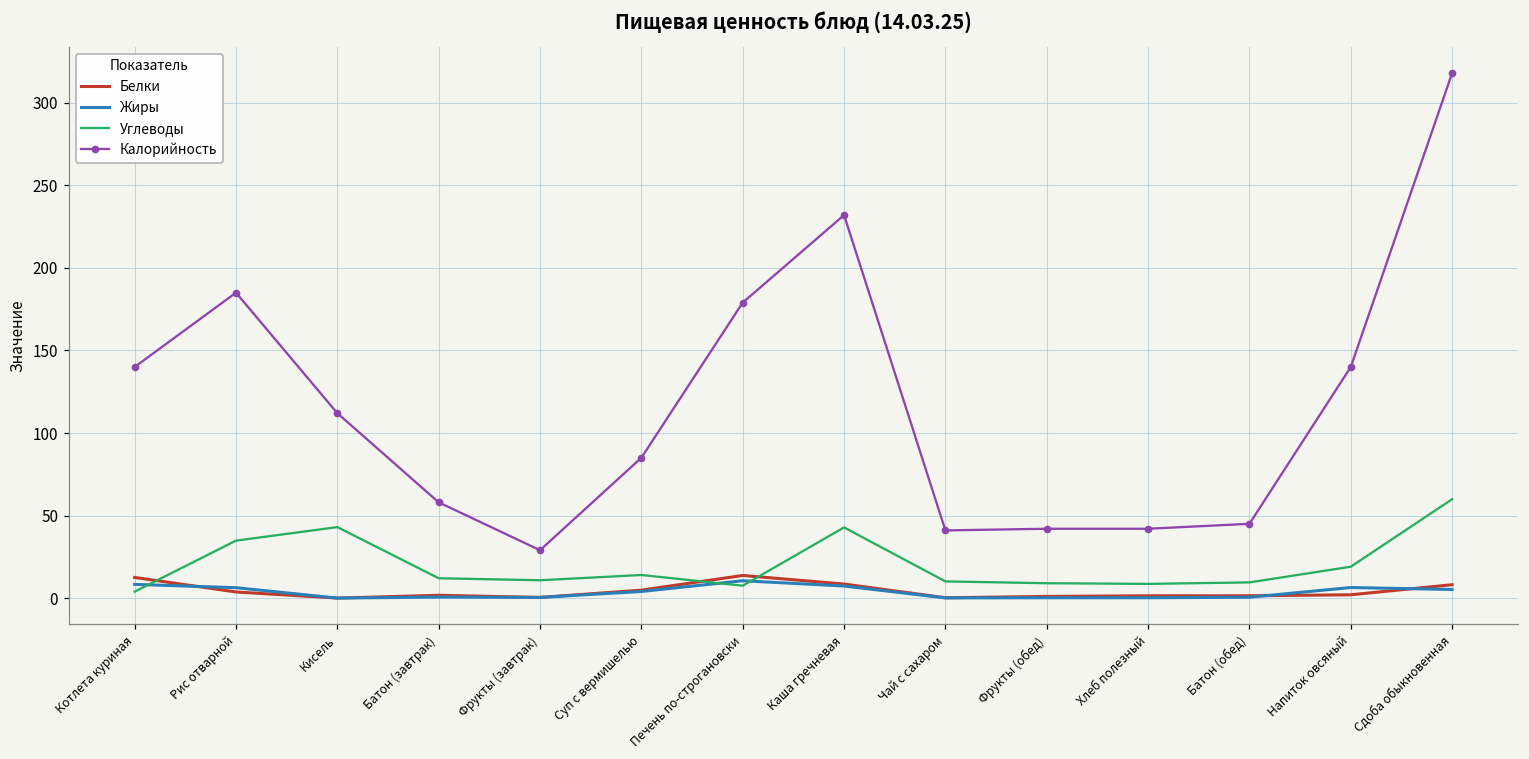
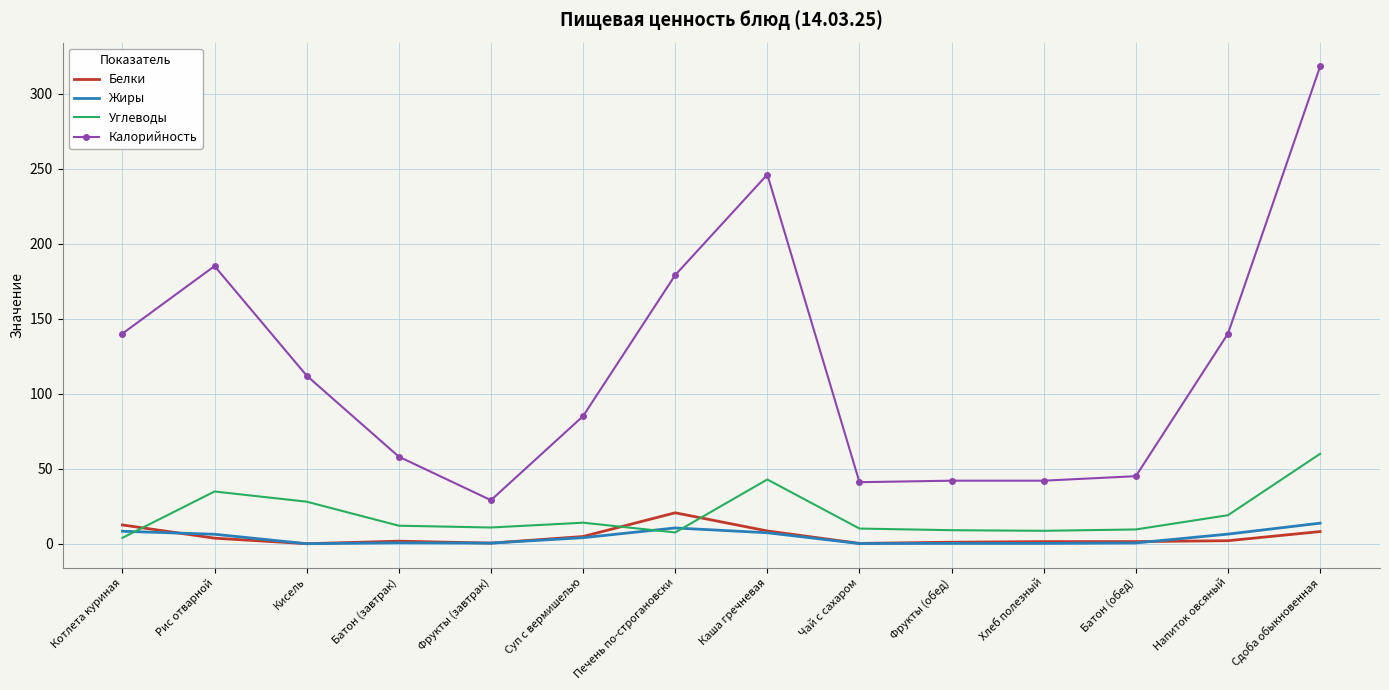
  {
    "Белки": {
      "Котлета куриная": 13,
      "Рис отварной": 4,
-     "Печень по-строгановски": 14,
+     "Печень по-строгановски": 21,
      "Напиток овсяный": 2,
      "Сдоба обыкновенная": 8
    },
    "Жиры": {
      "Котлета куриная": 8,
      "Рис отварной": 6,
      "Печень по-строгановски": 11,
      "Напиток овсяный": 6,
-     "Сдоба обыкновенная": 5
+     "Сдоба обыкновенная": 14
    },
    "Углеводы": {
      "Котлета куриная": 4,
      "Рис отварной": 35,
-     "Кисель": 43,
+     "Кисель": 28,
      "Батон (завтрак)": 12,
      "Фрукты (завтрак)": 11,
      "Суп с вермишелью": 14,
      "Печень по-строгановски": 8,
      "Каша гречневая": 43,
      "Чай с сахаром": 10,
      "Фрукты (обед)": 9,
      "Хлеб полезный": 9,
      "Батон (обед)": 10,
      "Напиток овсяный": 19,
      "Сдоба обыкновенная": 60
    },
    "Калорийность": {
      "Котлета куриная": 140,
      "Рис отварной": 185,
      "Кисель": 112,
      "Батон (завтрак)": 58,
      "Фрукты (завтрак)": 29,
      "Суп с вермишелью": 85,
      "Печень по-строгановски": 179,
-     "Каша гречневая": 232,
+     "Каша гречневая": 246,
      "Чай с сахаром": 41,
      "Фрукты (обед)": 42,
      "Хлеб полезный": 42,
      "Батон (обед)": 45,
      "Напиток овсяный": 140,
      "Сдоба обыкновенная": 318
    }
  }
